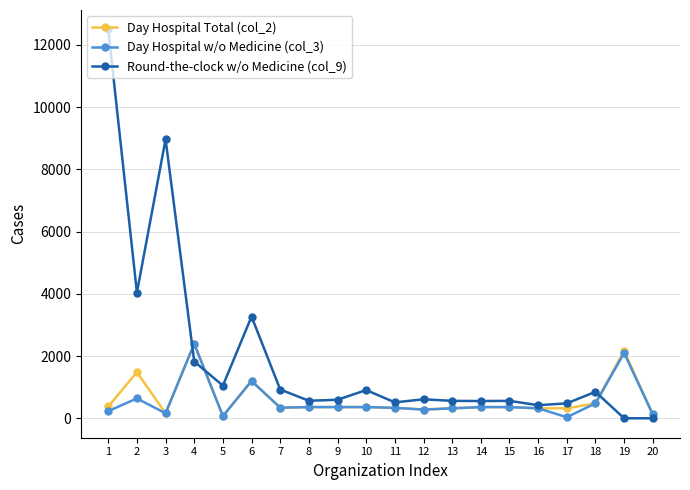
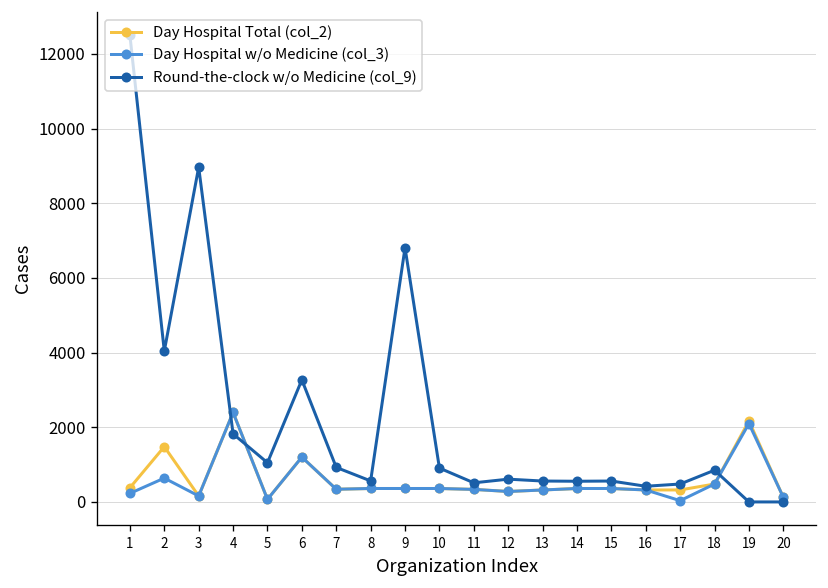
  {
    "Day Hospital Total (col_2)": {
      "1": 400,
      "2": 1500,
      "17": 300
    },
    "Day Hospital w/o Medicine (col_3)": {
      "1": 200,
      "2": 600,
      "17": 0
    },
    "Round-the-clock w/o Medicine (col_9)": {
      "2": 4000,
      "3": 9000,
      "4": 1800,
      "5": 1100,
      "6": 3300,
      "7": 900,
      "8": 600,
-     "9": 600,
+     "9": 6800,
      "10": 900,
      "11": 500,
      "12": 600,
      "13": 600,
      "14": 600,
      "15": 600,
      "16": 400,
      "17": 500,
      "18": 900,
      "19": 0,
      "20": 0
    }
  }
